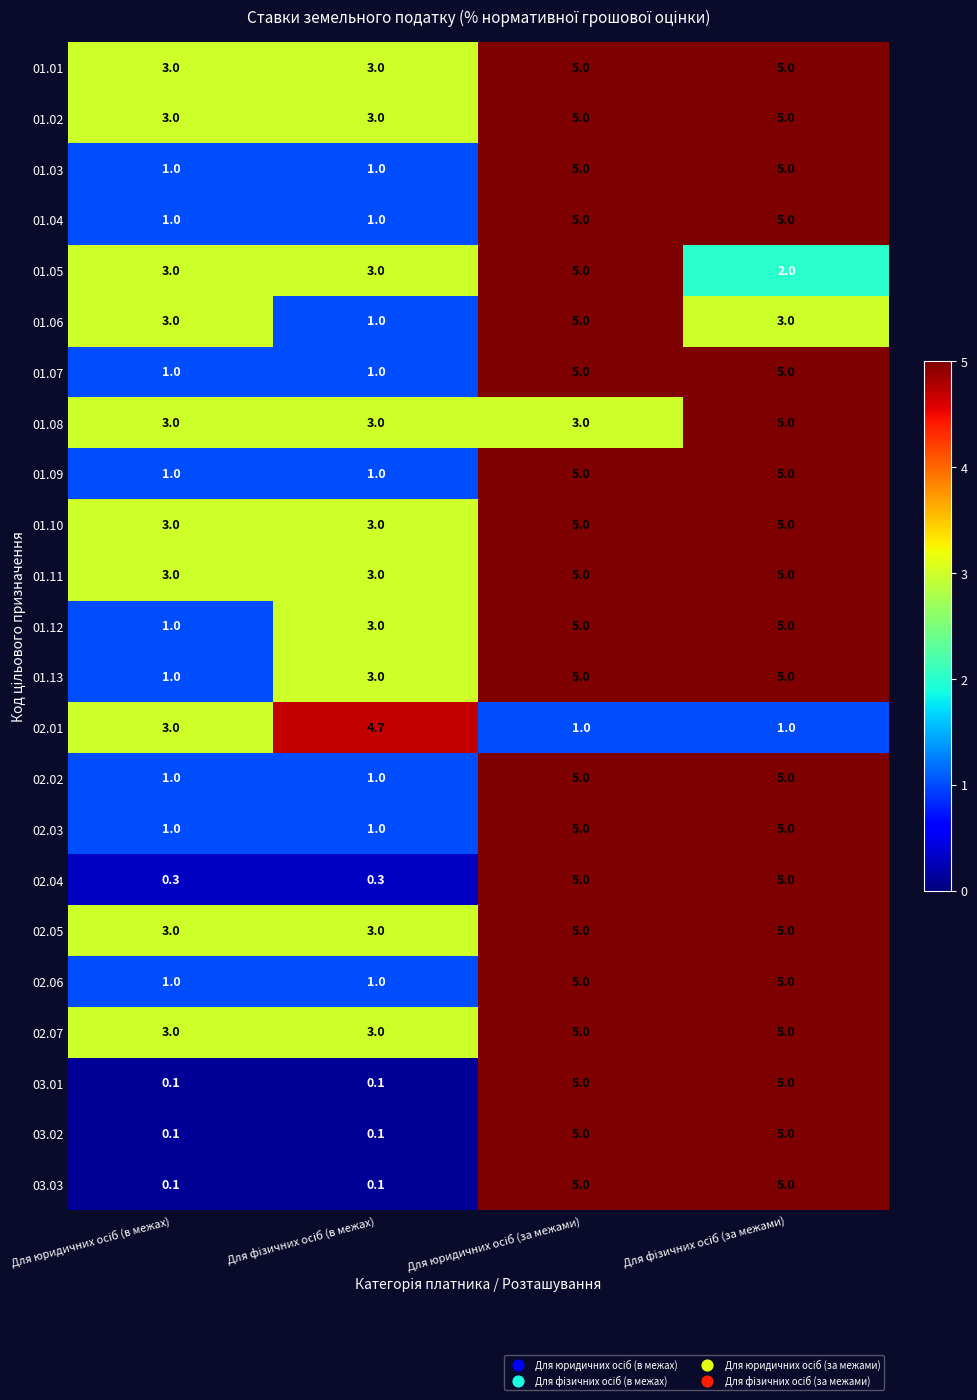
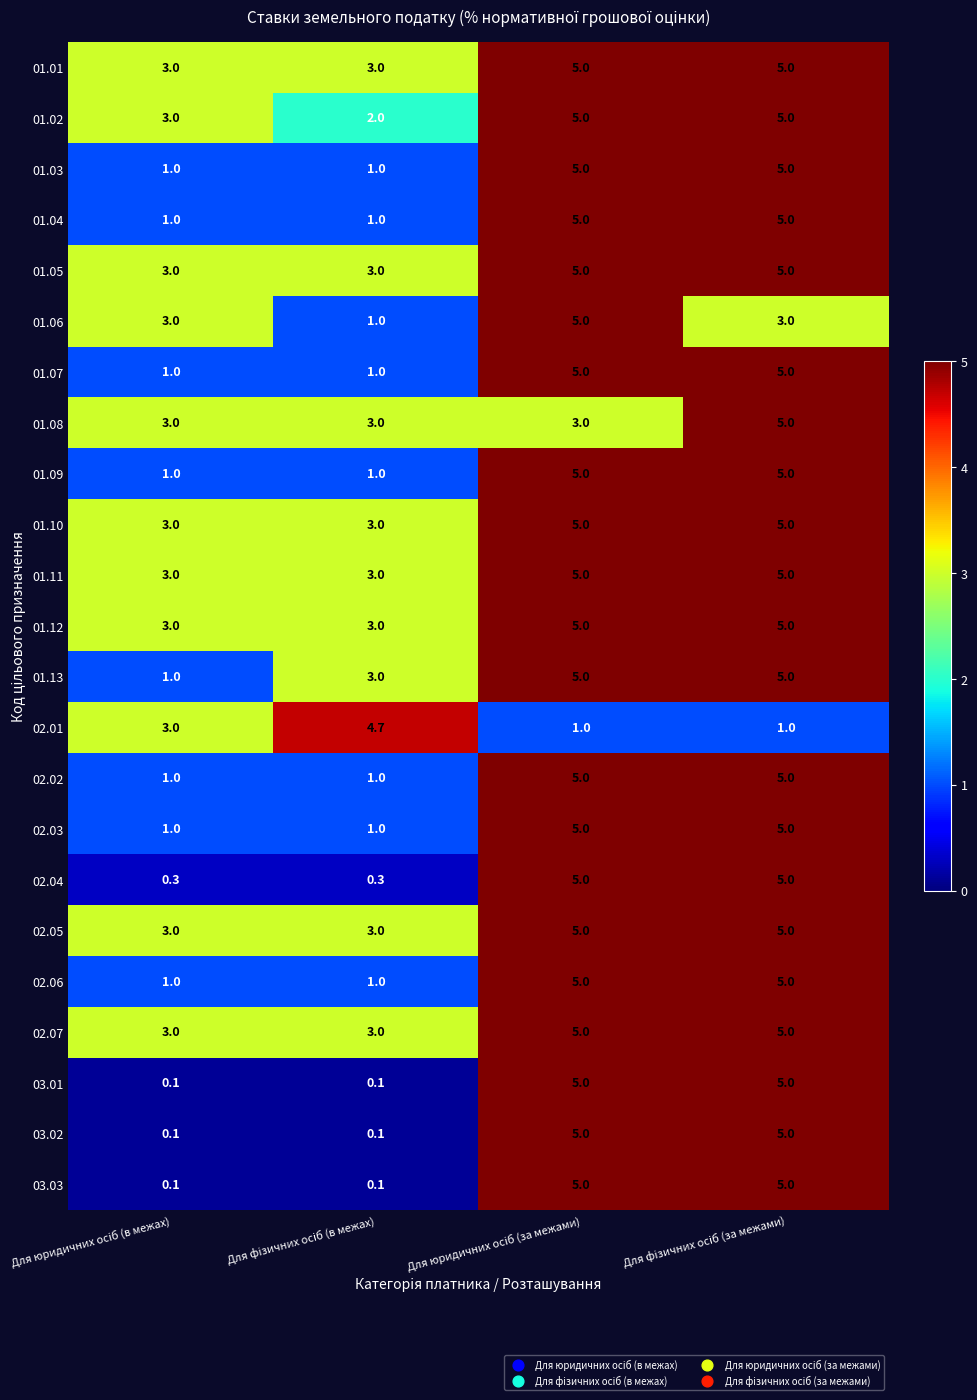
  {
    "01.01": {
      "Для юридичних осіб (в межах)": 3.0,
      "Для фізичних осіб (в межах)": 3.0,
      "Для юридичних осіб (за межами)": 5.0,
      "Для фізичних осіб (за межами)": 5.0
    },
    "01.02": {
      "Для юридичних осіб (в межах)": 3.0,
-     "Для фізичних осіб (в межах)": 3.0,
+     "Для фізичних осіб (в межах)": 2.0,
      "Для юридичних осіб (за межами)": 5.0,
      "Для фізичних осіб (за межами)": 5.0
    },
    "01.03": {
      "Для юридичних осіб (в межах)": 1.0,
      "Для фізичних осіб (в межах)": 1.0,
      "Для юридичних осіб (за межами)": 5.0,
      "Для фізичних осіб (за межами)": 5.0
    },
    "01.04": {
      "Для юридичних осіб (в межах)": 1.0,
      "Для фізичних осіб (в межах)": 1.0,
      "Для юридичних осіб (за межами)": 5.0,
      "Для фізичних осіб (за межами)": 5.0
    },
    "01.05": {
      "Для юридичних осіб (в межах)": 3.0,
      "Для фізичних осіб (в межах)": 3.0,
      "Для юридичних осіб (за межами)": 5.0,
-     "Для фізичних осіб (за межами)": 2.0
+     "Для фізичних осіб (за межами)": 5.0
    },
    "01.06": {
      "Для юридичних осіб (в межах)": 3.0,
      "Для фізичних осіб (в межах)": 1.0,
      "Для юридичних осіб (за межами)": 5.0,
      "Для фізичних осіб (за межами)": 3.0
    },
    "01.07": {
      "Для юридичних осіб (в межах)": 1.0,
      "Для фізичних осіб (в межах)": 1.0,
      "Для юридичних осіб (за межами)": 5.0,
      "Для фізичних осіб (за межами)": 5.0
    },
    "01.08": {
      "Для юридичних осіб (в межах)": 3.0,
      "Для фізичних осіб (в межах)": 3.0,
      "Для юридичних осіб (за межами)": 3.0,
      "Для фізичних осіб (за межами)": 5.0
    },
    "01.09": {
      "Для юридичних осіб (в межах)": 1.0,
      "Для фізичних осіб (в межах)": 1.0,
      "Для юридичних осіб (за межами)": 5.0,
      "Для фізичних осіб (за межами)": 5.0
    },
    "01.10": {
      "Для юридичних осіб (в межах)": 3.0,
      "Для фізичних осіб (в межах)": 3.0,
      "Для юридичних осіб (за межами)": 5.0,
      "Для фізичних осіб (за межами)": 5.0
    },
    "01.11": {
      "Для юридичних осіб (в межах)": 3.0,
      "Для фізичних осіб (в межах)": 3.0,
      "Для юридичних осіб (за межами)": 5.0,
      "Для фізичних осіб (за межами)": 5.0
    },
    "01.12": {
-     "Для юридичних осіб (в межах)": 1.0,
+     "Для юридичних осіб (в межах)": 3.0,
      "Для фізичних осіб (в межах)": 3.0,
      "Для юридичних осіб (за межами)": 5.0,
      "Для фізичних осіб (за межами)": 5.0
    },
    "01.13": {
      "Для юридичних осіб (в межах)": 1.0,
      "Для фізичних осіб (в межах)": 3.0,
      "Для юридичних осіб (за межами)": 5.0,
      "Для фізичних осіб (за межами)": 5.0
    },
    "02.01": {
      "Для юридичних осіб (в межах)": 3.0,
      "Для фізичних осіб (в межах)": 4.7,
      "Для юридичних осіб (за межами)": 1.0,
      "Для фізичних осіб (за межами)": 1.0
    },
    "02.02": {
      "Для юридичних осіб (в межах)": 1.0,
      "Для фізичних осіб (в межах)": 1.0,
      "Для юридичних осіб (за межами)": 5.0,
      "Для фізичних осіб (за межами)": 5.0
    },
    "02.03": {
      "Для юридичних осіб (в межах)": 1.0,
      "Для фізичних осіб (в межах)": 1.0,
      "Для юридичних осіб (за межами)": 5.0,
      "Для фізичних осіб (за межами)": 5.0
    },
    "02.04": {
      "Для юридичних осіб (в межах)": 0.3,
      "Для фізичних осіб (в межах)": 0.3,
      "Для юридичних осіб (за межами)": 5.0,
      "Для фізичних осіб (за межами)": 5.0
    },
    "02.05": {
      "Для юридичних осіб (в межах)": 3.0,
      "Для фізичних осіб (в межах)": 3.0,
      "Для юридичних осіб (за межами)": 5.0,
      "Для фізичних осіб (за межами)": 5.0
    },
    "02.06": {
      "Для юридичних осіб (в межах)": 1.0,
      "Для фізичних осіб (в межах)": 1.0,
      "Для юридичних осіб (за межами)": 5.0,
      "Для фізичних осіб (за межами)": 5.0
    },
    "02.07": {
      "Для юридичних осіб (в межах)": 3.0,
      "Для фізичних осіб (в межах)": 3.0,
      "Для юридичних осіб (за межами)": 5.0,
      "Для фізичних осіб (за межами)": 5.0
    },
    "03.01": {
      "Для юридичних осіб (в межах)": 0.1,
      "Для фізичних осіб (в межах)": 0.1,
      "Для юридичних осіб (за межами)": 5.0,
      "Для фізичних осіб (за межами)": 5.0
    },
    "03.02": {
      "Для юридичних осіб (в межах)": 0.1,
      "Для фізичних осіб (в межах)": 0.1,
      "Для юридичних осіб (за межами)": 5.0,
      "Для фізичних осіб (за межами)": 5.0
    },
    "03.03": {
      "Для юридичних осіб (в межах)": 0.1,
      "Для фізичних осіб (в межах)": 0.1,
      "Для юридичних осіб (за межами)": 5.0,
      "Для фізичних осіб (за межами)": 5.0
    }
  }
